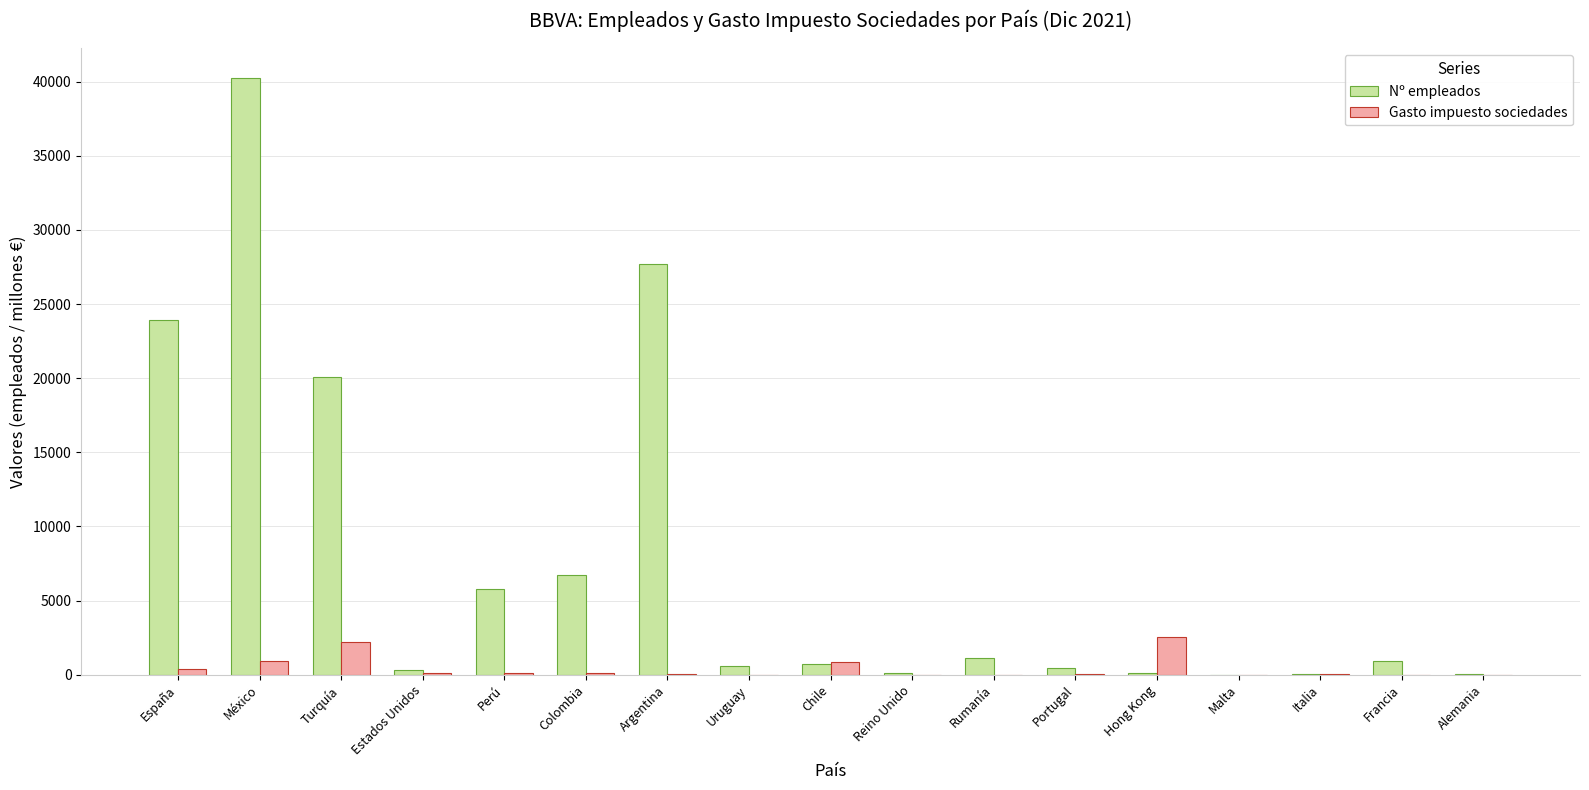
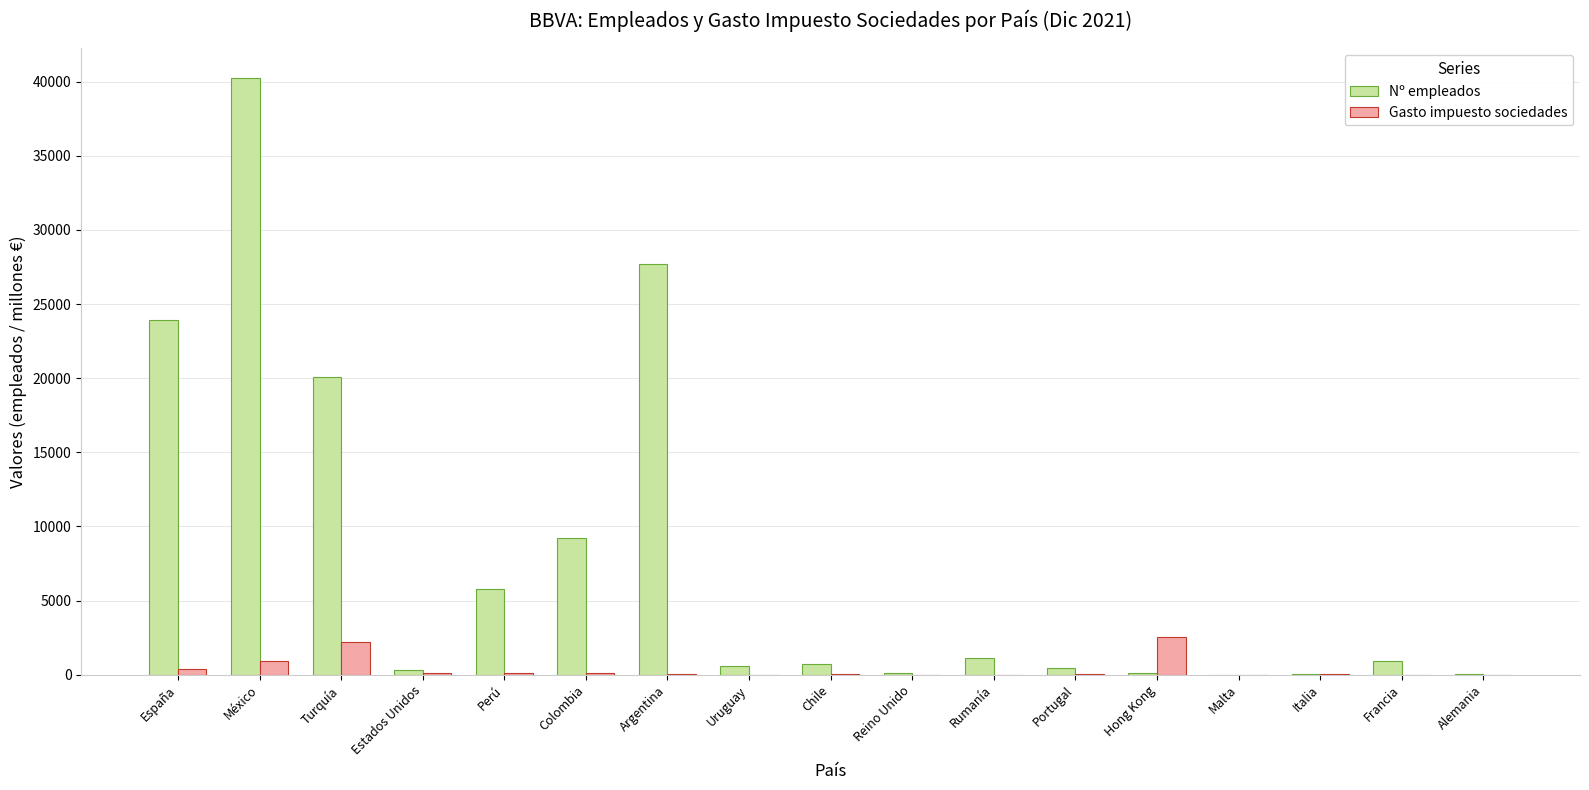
  {
    "Nº empleados": {
      "España": 23900,
      "México": 40200,
      "Turquía": 20100,
      "Estados Unidos": 300,
      "Perú": 5800,
-     "Colombia": 6700,
+     "Colombia": 9200,
      "Argentina": 27700,
      "Uruguay": 600,
      "Chile": 700,
      "Rumanía": 1100,
      "Portugal": 400,
      "Francia": 900
    },
    "Gasto impuesto sociedades": {
      "España": 400,
      "México": 1000,
      "Turquía": 2200,
-     "Chile": 800,
+     "Chile": 0,
      "Hong Kong": 2600
    }
  }
